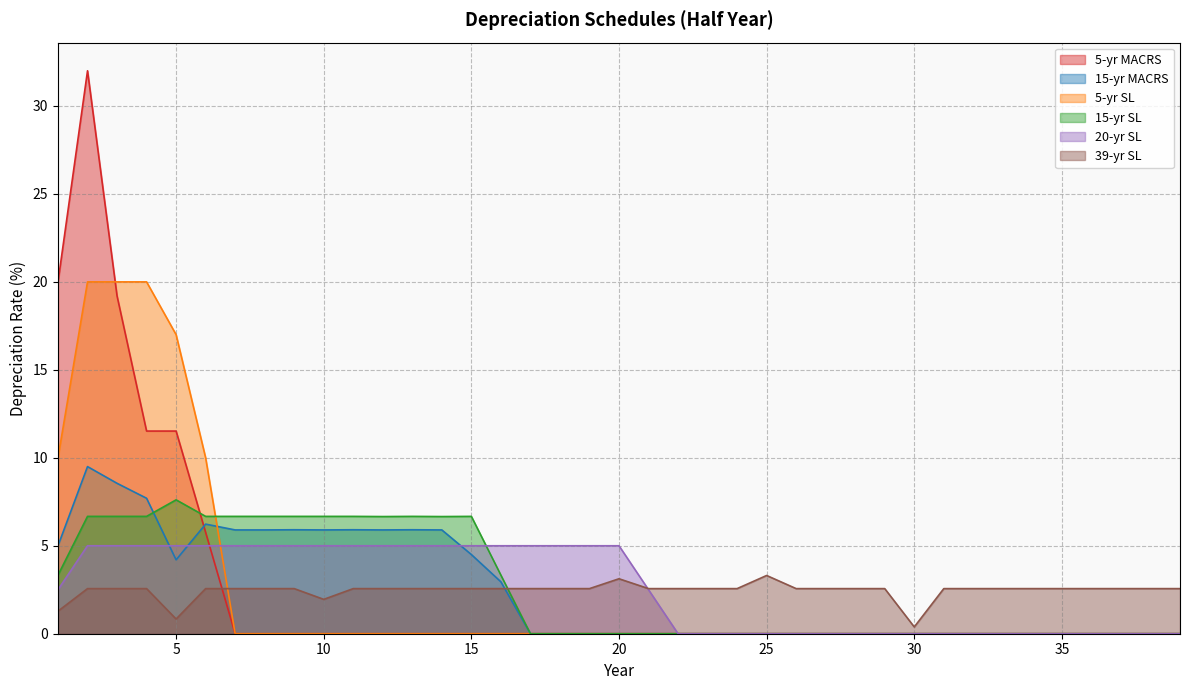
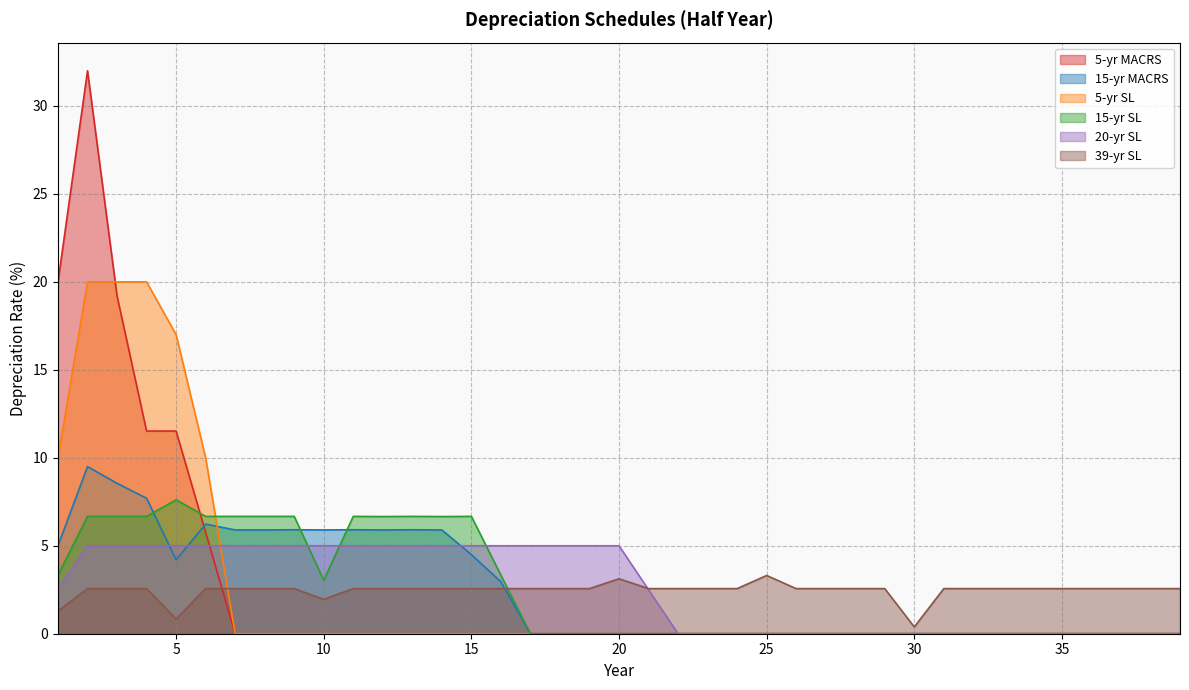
  {
    "5-yr MACRS": {
      "5": 11.5
    },
    "15-yr MACRS": {
      "5": 4.2,
      "10": 5.9,
      "15": 4.5
    },
    "5-yr SL": {
      "5": 17.0
    },
    "15-yr SL": {
      "5": 7.6,
-     "10": 6.7,
+     "10": 3.0,
      "15": 6.7
    },
    "20-yr SL": {
      "5": 5.0,
      "10": 5.0,
      "15": 5.0,
      "20": 5.0
    },
    "39-yr SL": {
      "5": 0.8,
      "10": 2.0,
      "15": 2.6,
      "20": 3.1,
      "25": 3.3,
      "30": 0.4,
      "35": 2.6
    }
  }
